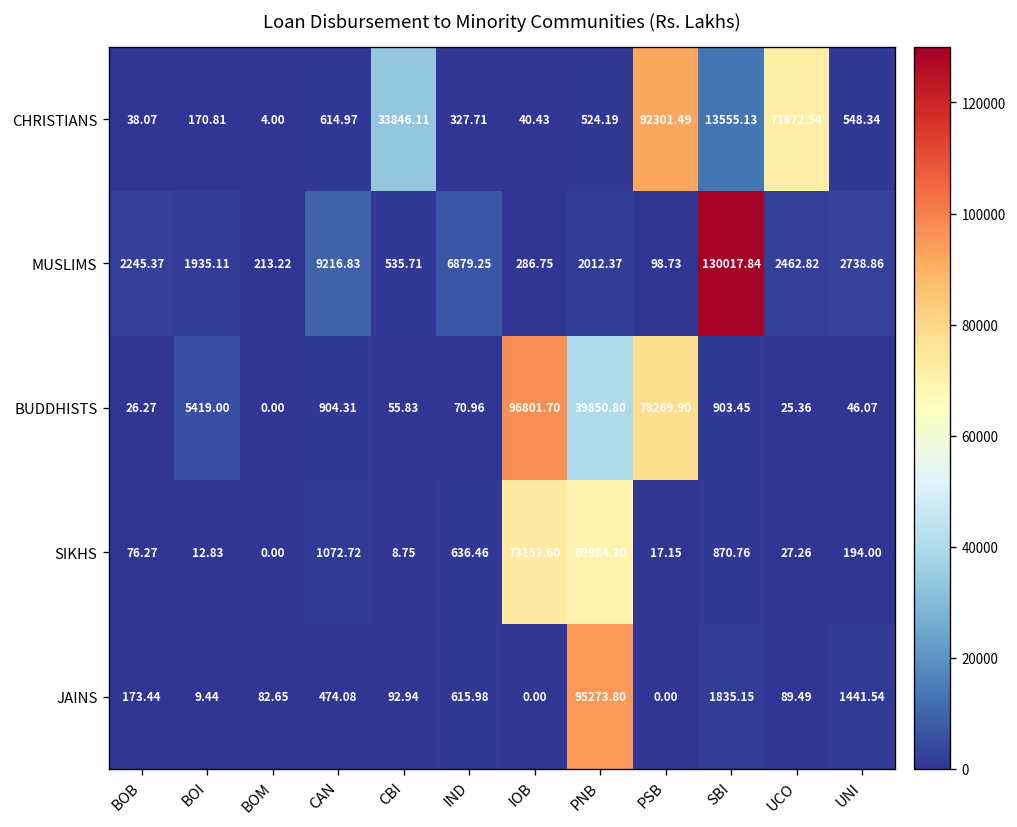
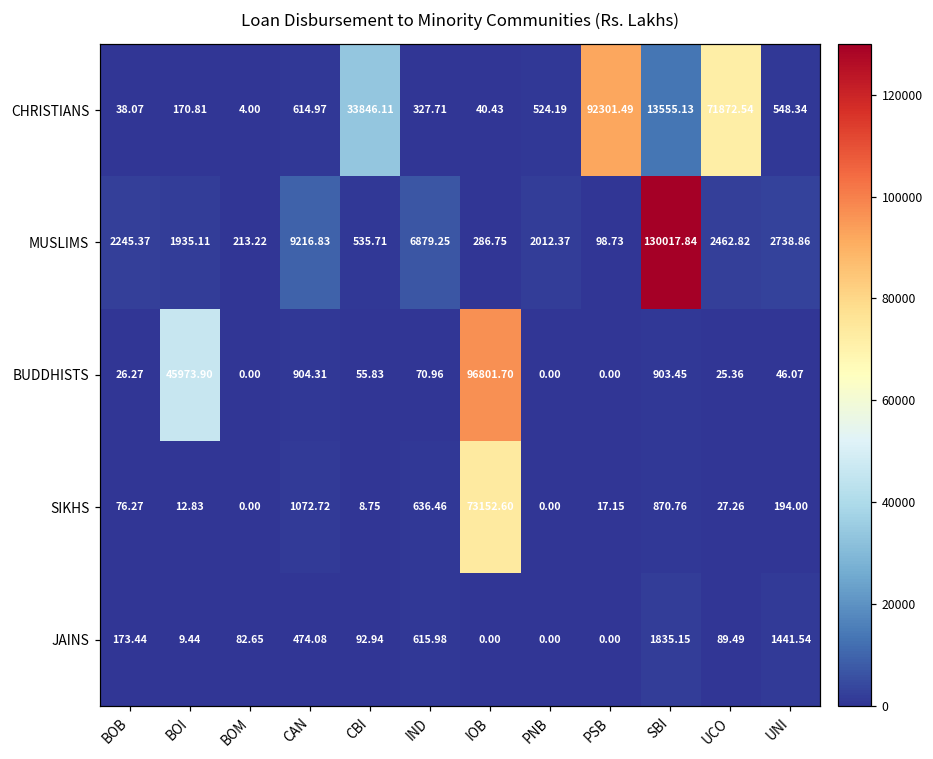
  {
    "CHRISTIANS": {
      "BOB": 38.07,
      "BOI": 170.81,
      "BOM": 4.00,
      "CAN": 614.97,
      "CBI": 33846.11,
      "IND": 327.71,
      "IOB": 40.43,
      "PNB": 524.19,
      "PSB": 92301.49,
      "SBI": 13555.13,
      "UCO": 71872.54,
      "UNI": 548.34
    },
    "MUSLIMS": {
      "BOB": 2245.37,
      "BOI": 1935.11,
      "BOM": 213.22,
      "CAN": 9216.83,
      "CBI": 535.71,
      "IND": 6879.25,
      "IOB": 286.75,
      "PNB": 2012.37,
      "PSB": 98.73,
      "SBI": 130017.84,
      "UCO": 2462.82,
      "UNI": 2738.86
    },
    "BUDDHISTS": {
      "BOB": 26.27,
-     "BOI": 5419.00,
+     "BOI": 45973.90,
      "BOM": 0.00,
      "CAN": 904.31,
      "CBI": 55.83,
      "IND": 70.96,
      "IOB": 96801.70,
-     "PNB": 39850.80,
-     "PSB": 78269.90,
+     "PNB": 0.00,
+     "PSB": 0.00,
      "SBI": 903.45,
      "UCO": 25.36,
      "UNI": 46.07
    },
    "SIKHS": {
      "BOB": 76.27,
      "BOI": 12.83,
      "BOM": 0.00,
      "CAN": 1072.72,
      "CBI": 8.75,
      "IND": 636.46,
      "IOB": 73152.60,
-     "PNB": 69984.30,
+     "PNB": 0.00,
      "PSB": 17.15,
      "SBI": 870.76,
      "UCO": 27.26,
      "UNI": 194.00
    },
    "JAINS": {
      "BOB": 173.44,
      "BOI": 9.44,
      "BOM": 82.65,
      "CAN": 474.08,
      "CBI": 92.94,
      "IND": 615.98,
      "IOB": 0.00,
-     "PNB": 95273.80,
+     "PNB": 0.00,
      "PSB": 0.00,
      "SBI": 1835.15,
      "UCO": 89.49,
      "UNI": 1441.54
    }
  }
